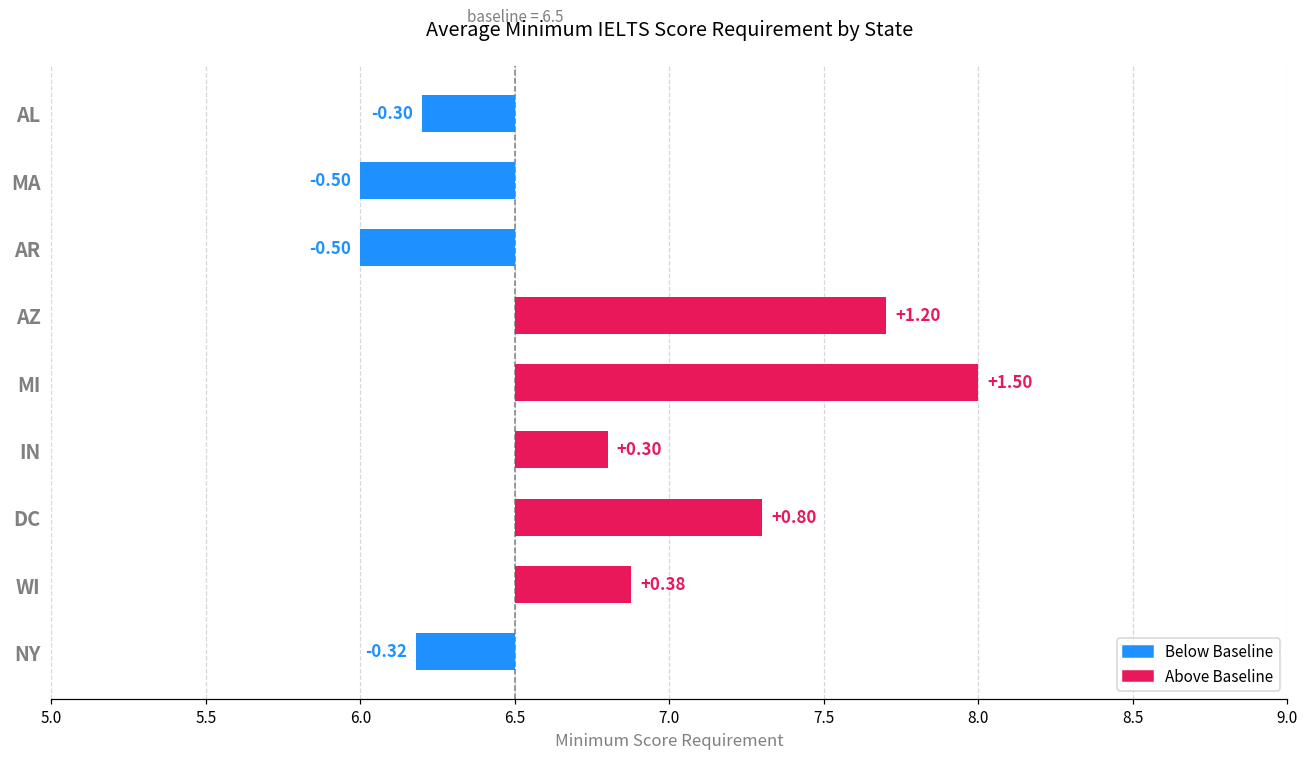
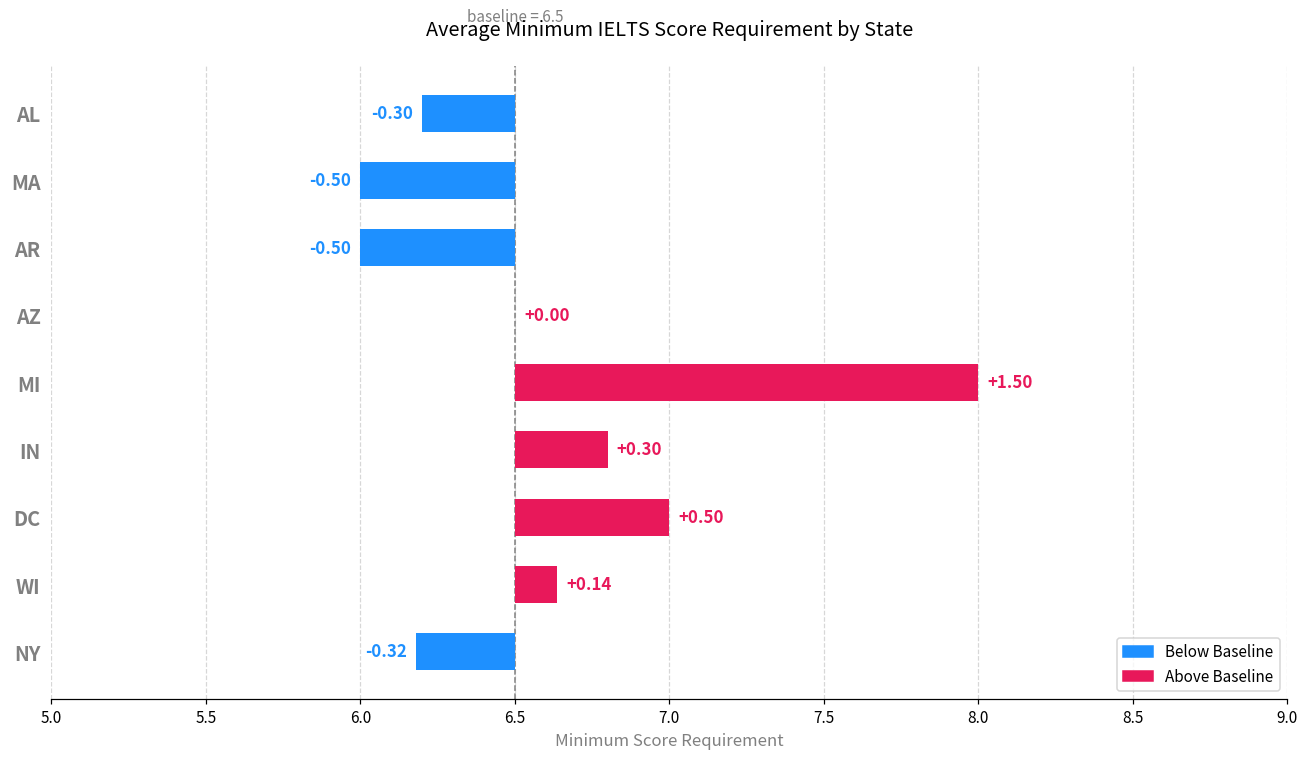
  {
    "AL": "-0.30",
    "MA": "-0.50",
    "AR": "-0.50",
-   "AZ": "+1.20",
+   "AZ": "+0.00",
    "MI": "+1.50",
    "IN": "+0.30",
-   "DC": "+0.80",
-   "WI": "+0.38",
+   "DC": "+0.50",
+   "WI": "+0.14",
    "NY": "-0.32"
  }
